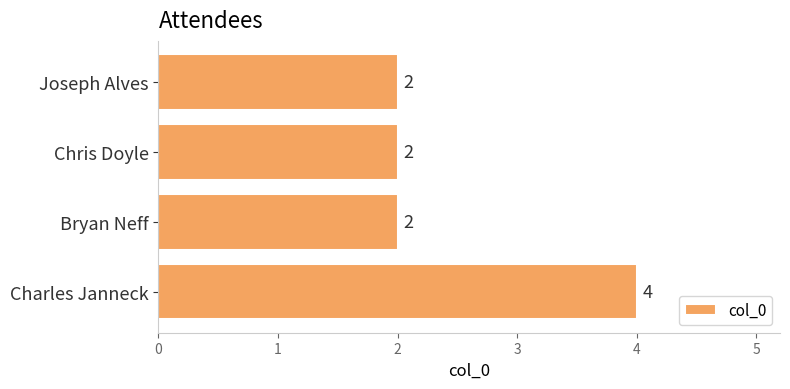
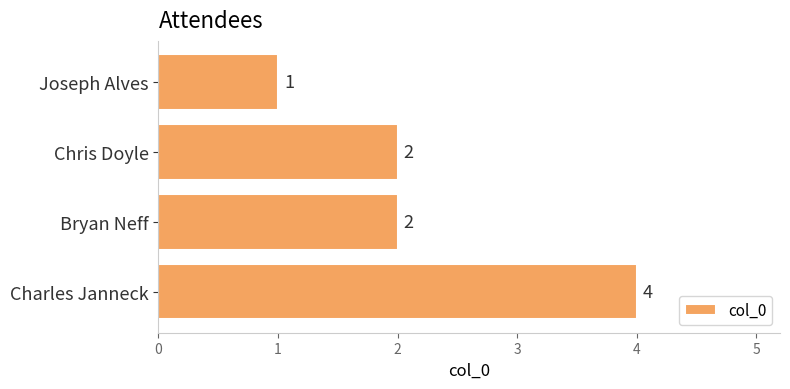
  {
-   "Joseph Alves": 2,
+   "Joseph Alves": 1,
    "Chris Doyle": 2,
    "Bryan Neff": 2,
    "Charles Janneck": 4
  }
